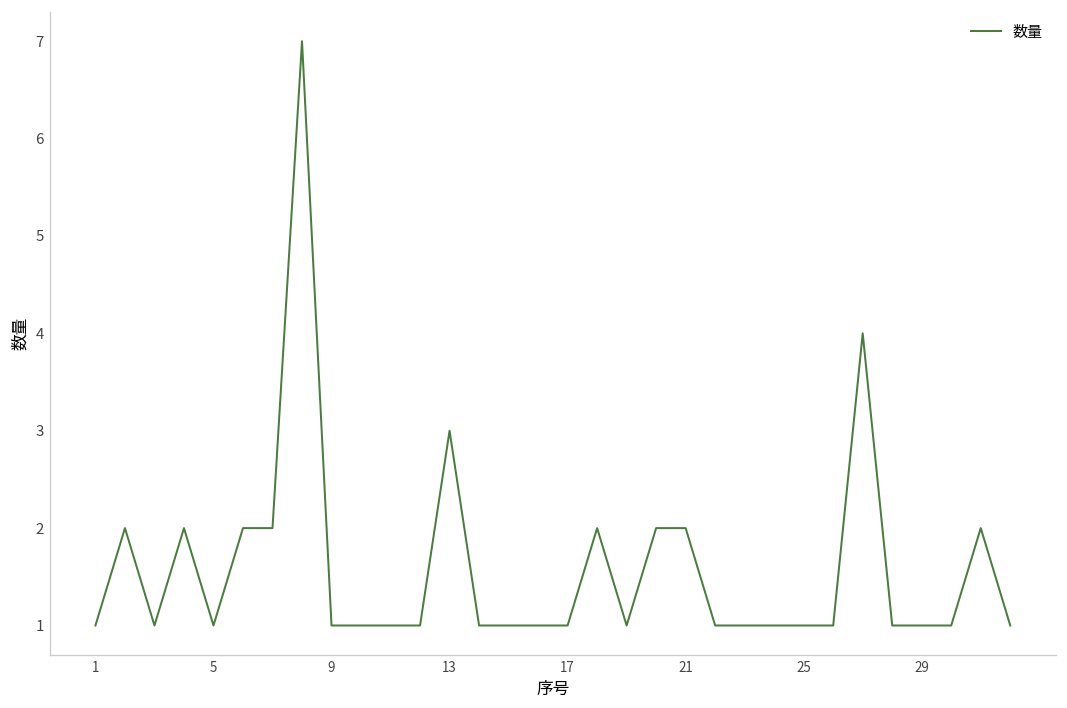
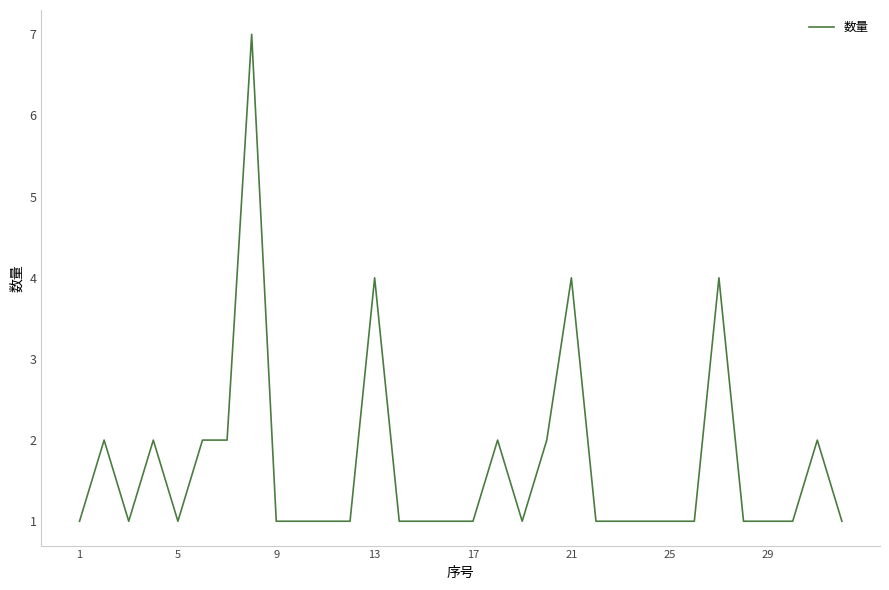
  {
    "1": 1,
    "5": 1,
    "9": 1,
-   "13": 3,
+   "13": 4,
    "17": 1,
-   "21": 2,
+   "21": 4,
    "25": 1,
    "29": 1
  }
